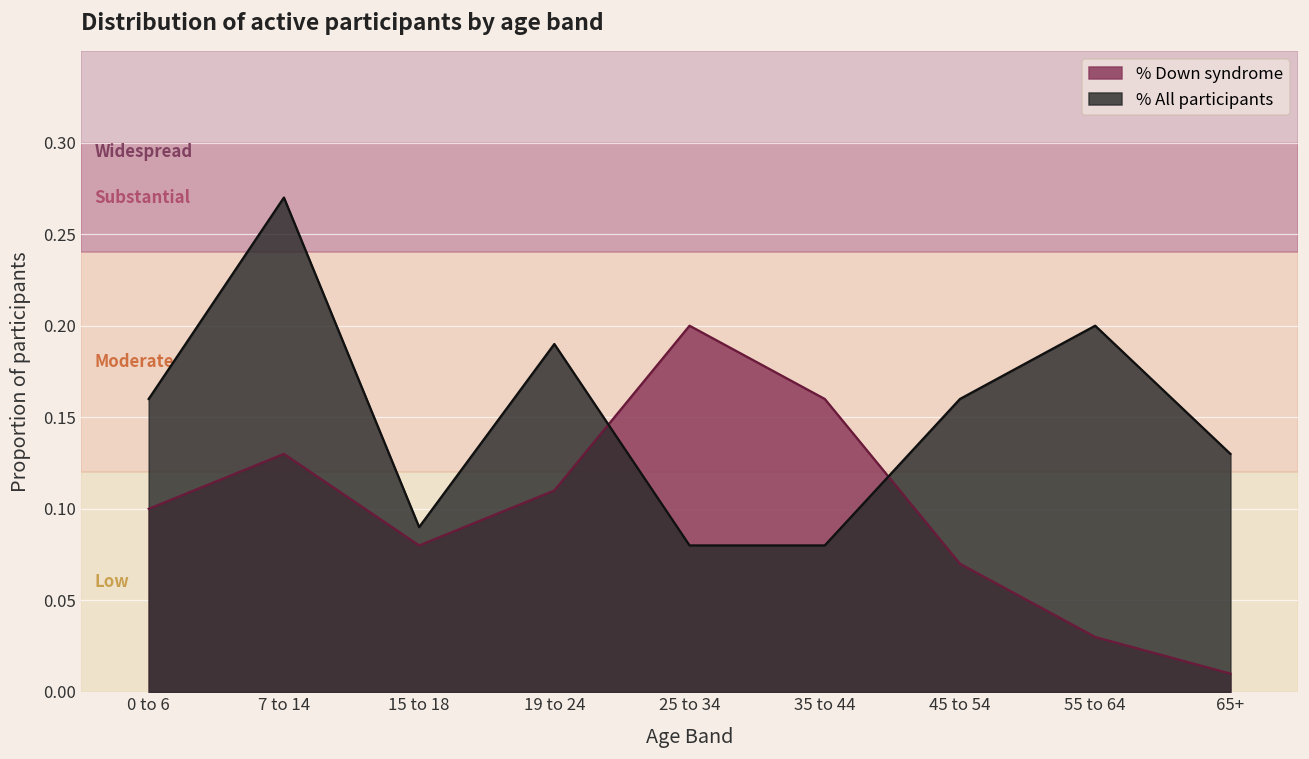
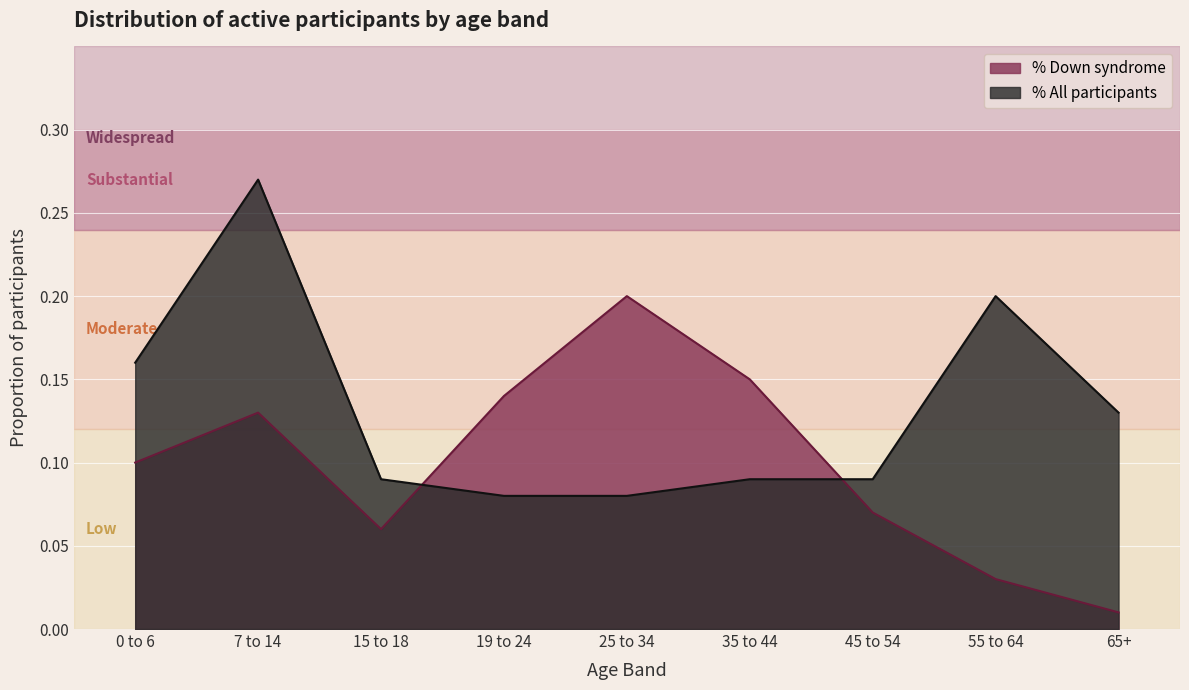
  {
    "% Down syndrome": {
      "0 to 6": 0.10,
      "7 to 14": 0.13,
-     "15 to 18": 0.08,
-     "19 to 24": 0.11,
+     "15 to 18": 0.06,
+     "19 to 24": 0.14,
      "25 to 34": 0.20,
-     "35 to 44": 0.16,
+     "35 to 44": 0.15,
      "45 to 54": 0.07,
      "55 to 64": 0.03,
      "65+": 0.01
    },
    "% All participants": {
      "0 to 6": 0.16,
      "7 to 14": 0.27,
      "15 to 18": 0.09,
-     "19 to 24": 0.19,
+     "19 to 24": 0.08,
      "25 to 34": 0.08,
-     "35 to 44": 0.08,
-     "45 to 54": 0.16,
+     "35 to 44": 0.09,
+     "45 to 54": 0.09,
      "55 to 64": 0.20,
      "65+": 0.13
    }
  }
